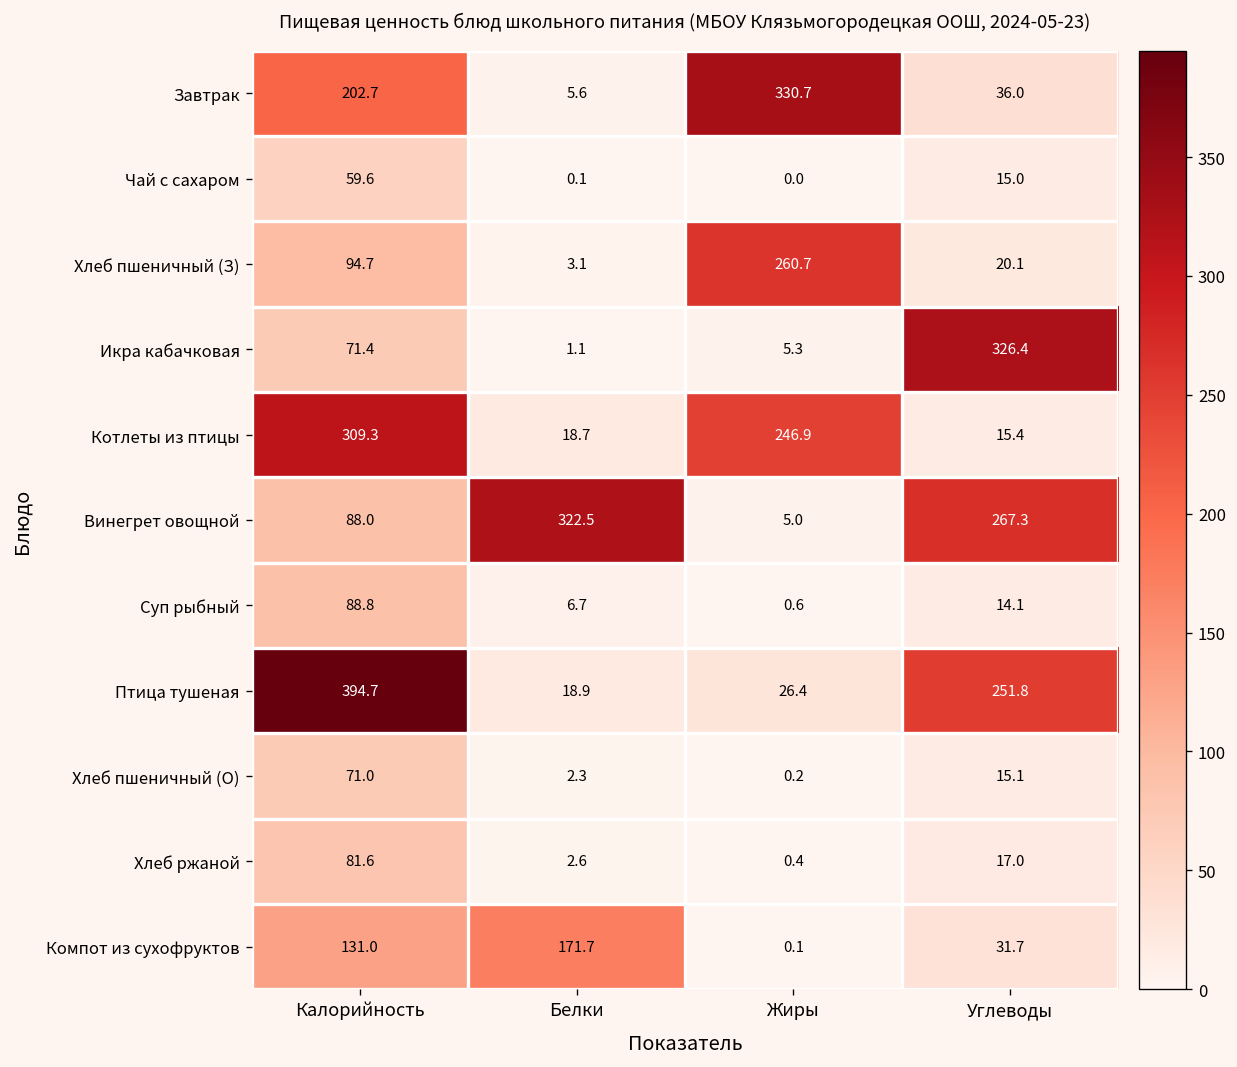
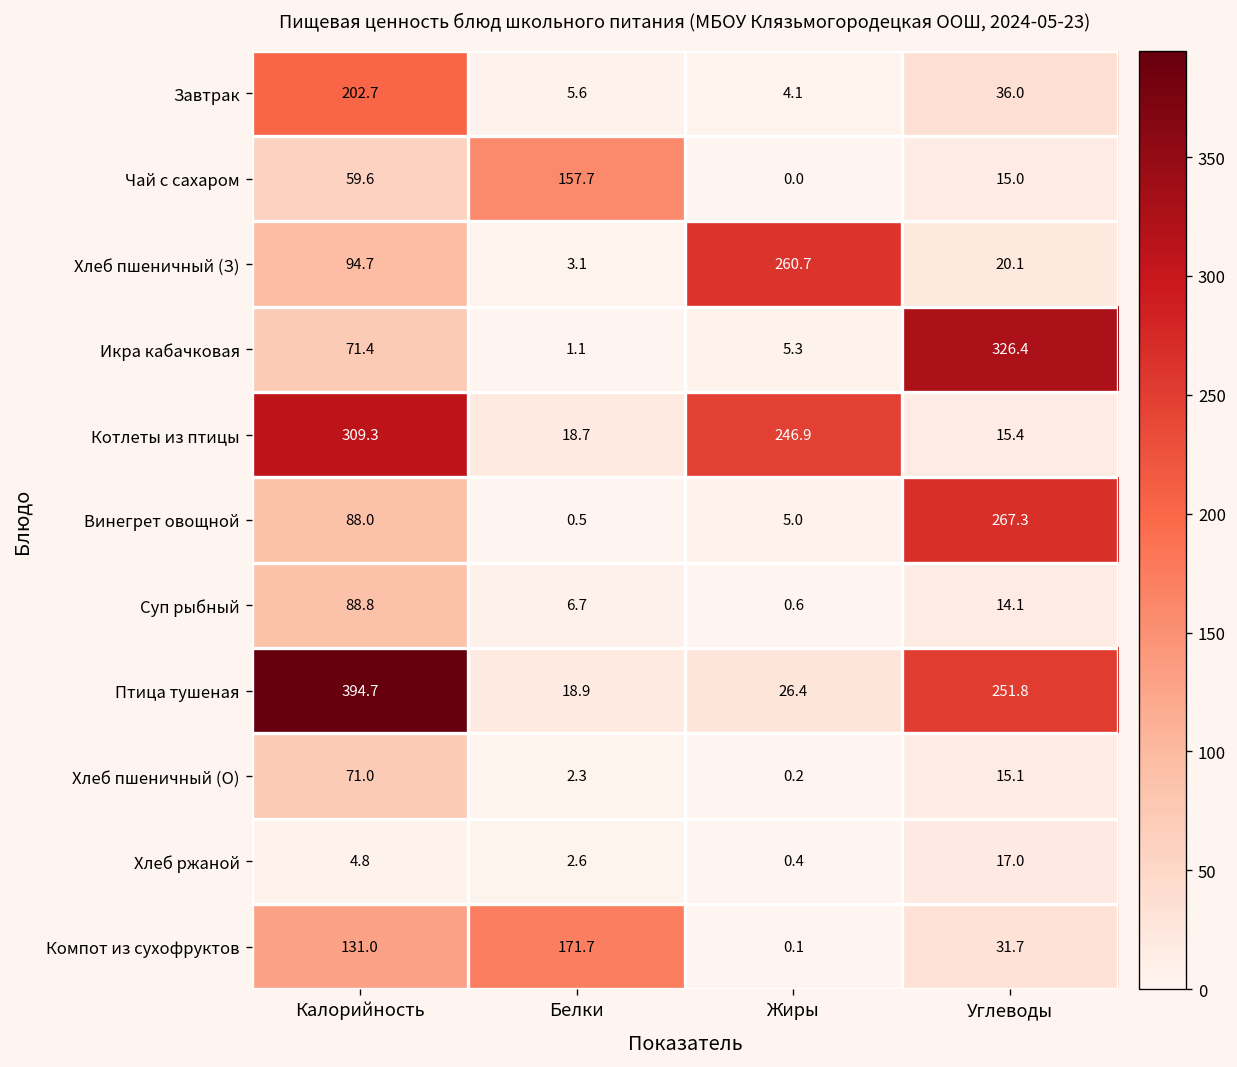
  {
    "Завтрак": {
      "Калорийность": 202.7,
      "Белки": 5.6,
-     "Жиры": 330.7,
+     "Жиры": 4.1,
      "Углеводы": 36.0
    },
    "Чай с сахаром": {
      "Калорийность": 59.6,
-     "Белки": 0.1,
+     "Белки": 157.7,
      "Жиры": 0.0,
      "Углеводы": 15.0
    },
    "Хлеб пшеничный (З)": {
      "Калорийность": 94.7,
      "Белки": 3.1,
      "Жиры": 260.7,
      "Углеводы": 20.1
    },
    "Икра кабачковая": {
      "Калорийность": 71.4,
      "Белки": 1.1,
      "Жиры": 5.3,
      "Углеводы": 326.4
    },
    "Котлеты из птицы": {
      "Калорийность": 309.3,
      "Белки": 18.7,
      "Жиры": 246.9,
      "Углеводы": 15.4
    },
    "Винегрет овощной": {
      "Калорийность": 88.0,
-     "Белки": 322.5,
+     "Белки": 0.5,
      "Жиры": 5.0,
      "Углеводы": 267.3
    },
    "Суп рыбный": {
      "Калорийность": 88.8,
      "Белки": 6.7,
      "Жиры": 0.6,
      "Углеводы": 14.1
    },
    "Птица тушеная": {
      "Калорийность": 394.7,
      "Белки": 18.9,
      "Жиры": 26.4,
      "Углеводы": 251.8
    },
    "Хлеб пшеничный (О)": {
      "Калорийность": 71.0,
      "Белки": 2.3,
      "Жиры": 0.2,
      "Углеводы": 15.1
    },
    "Хлеб ржаной": {
-     "Калорийность": 81.6,
+     "Калорийность": 4.8,
      "Белки": 2.6,
      "Жиры": 0.4,
      "Углеводы": 17.0
    },
    "Компот из сухофруктов": {
      "Калорийность": 131.0,
      "Белки": 171.7,
      "Жиры": 0.1,
      "Углеводы": 31.7
    }
  }
